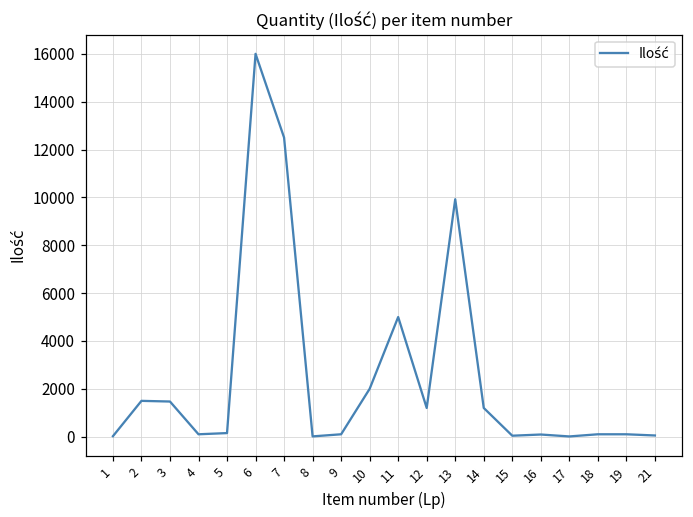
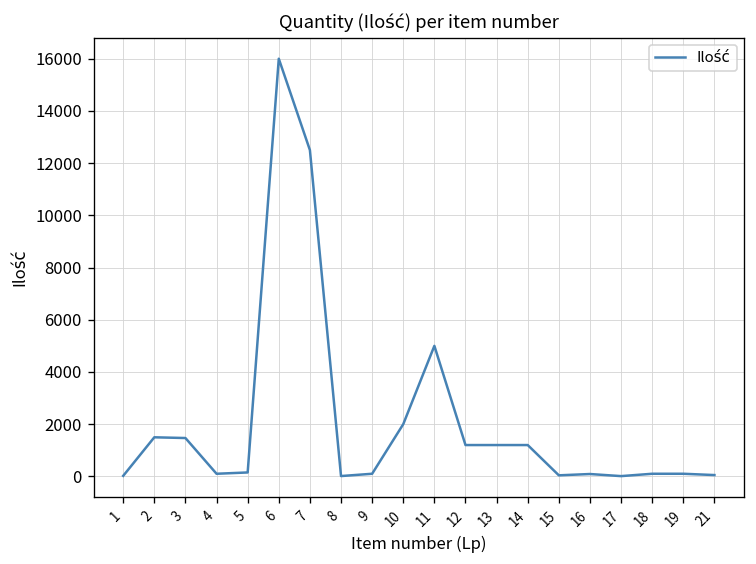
  {
    "1": 0,
    "2": 1500,
    "3": 1500,
    "4": 100,
    "5": 200,
    "6": 16000,
    "7": 12500,
    "8": 0,
    "9": 100,
    "10": 2000,
    "11": 5000,
    "12": 1200,
-   "13": 9900,
+   "13": 1200,
    "14": 1200,
    "15": 0,
    "16": 100,
    "17": 0,
    "18": 100,
    "19": 100,
    "21": 100
  }
